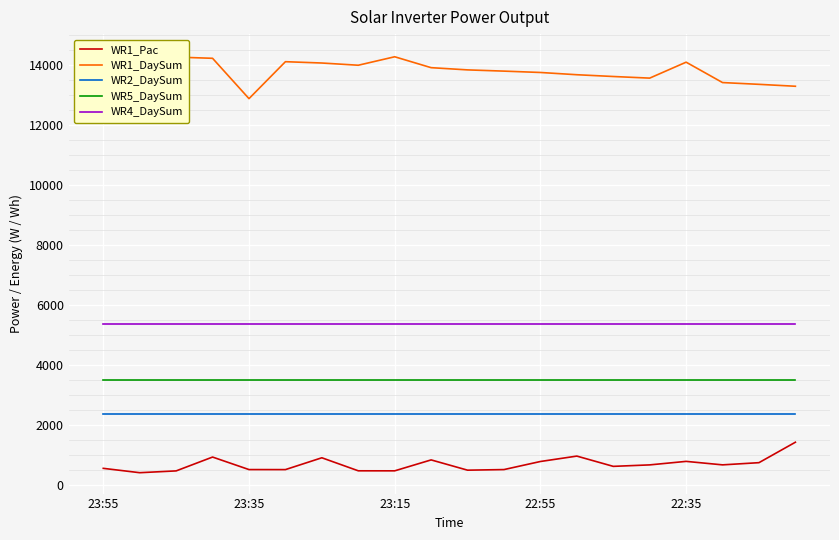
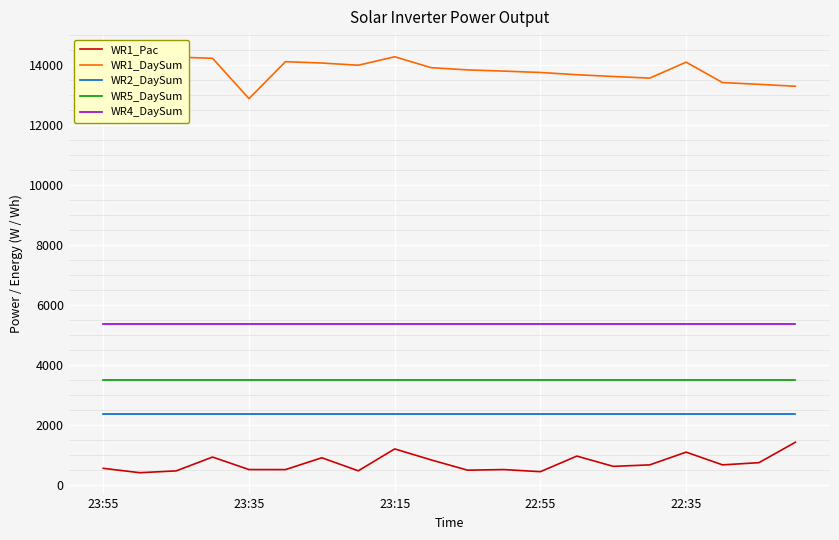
  {
    "WR1_Pac": {
      "23:55": 600,
      "23:35": 500,
-     "23:15": 500,
-     "22:55": 800,
-     "22:35": 800
+     "23:15": 1200,
+     "22:55": 500,
+     "22:35": 1100
    },
    "WR1_DaySum": {
      "23:35": 12900,
      "23:15": 14300,
      "22:55": 13800,
      "22:35": 14100
    },
    "WR2_DaySum": {
      "23:55": 2400,
      "23:35": 2400,
      "23:15": 2400,
      "22:55": 2400,
      "22:35": 2400
    },
    "WR5_DaySum": {
      "23:55": 3500,
      "23:35": 3500,
      "23:15": 3500,
      "22:55": 3500,
      "22:35": 3500
    },
    "WR4_DaySum": {
      "23:55": 5400,
      "23:35": 5400,
      "23:15": 5400,
      "22:55": 5400,
      "22:35": 5400
    }
  }
